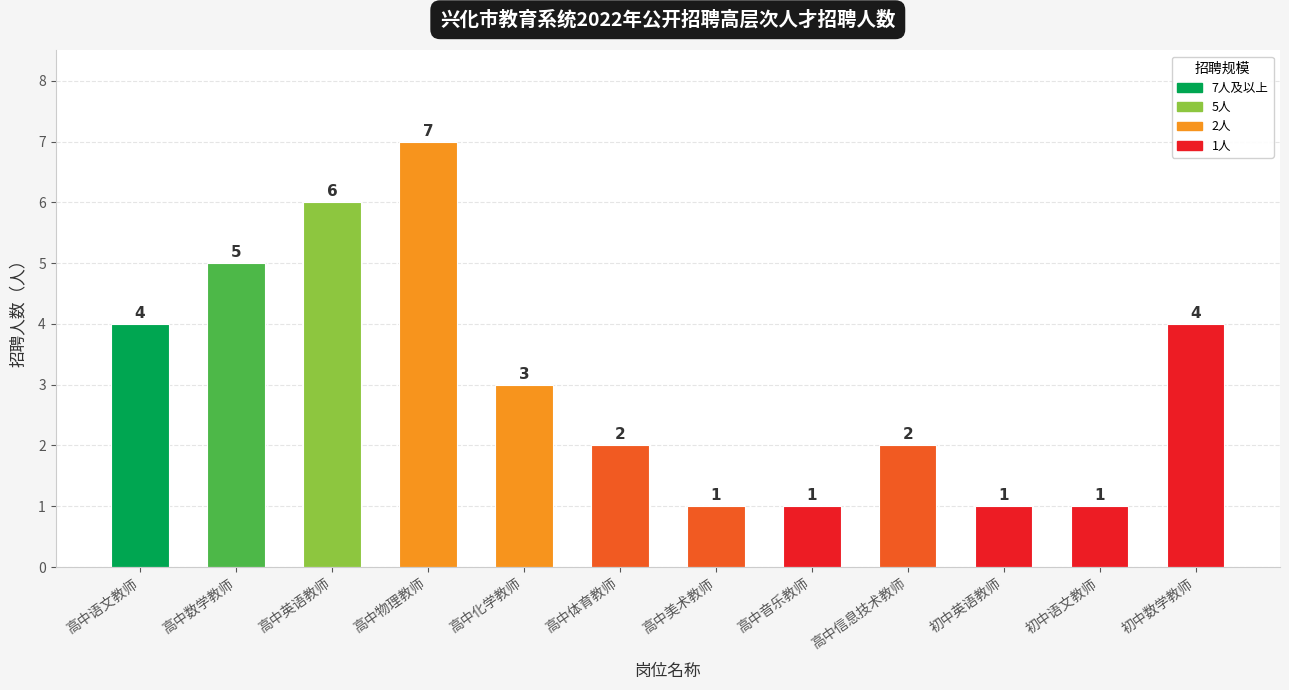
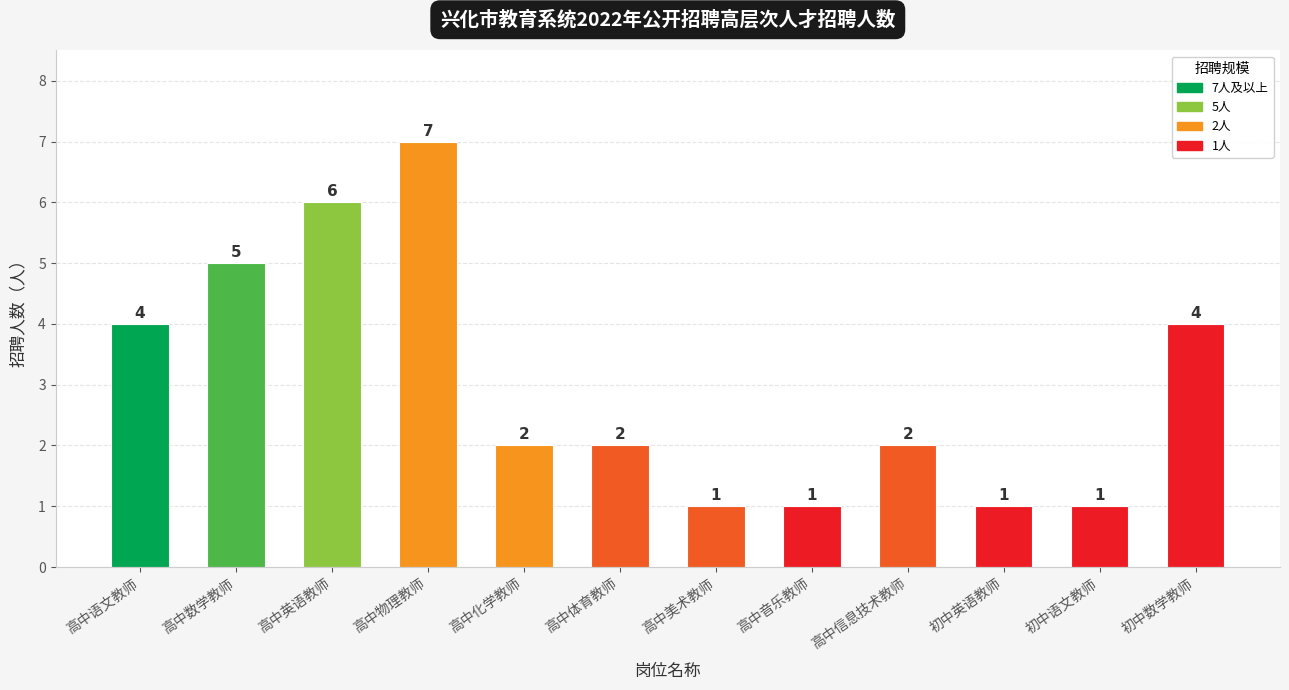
  {
    "高中语文教师": 4,
    "高中数学教师": 5,
    "高中英语教师": 6,
    "高中物理教师": 7,
-   "高中化学教师": 3,
+   "高中化学教师": 2,
    "高中体育教师": 2,
    "高中美术教师": 1,
    "高中音乐教师": 1,
    "高中信息技术教师": 2,
    "初中英语教师": 1,
    "初中语文教师": 1,
    "初中数学教师": 4
  }
